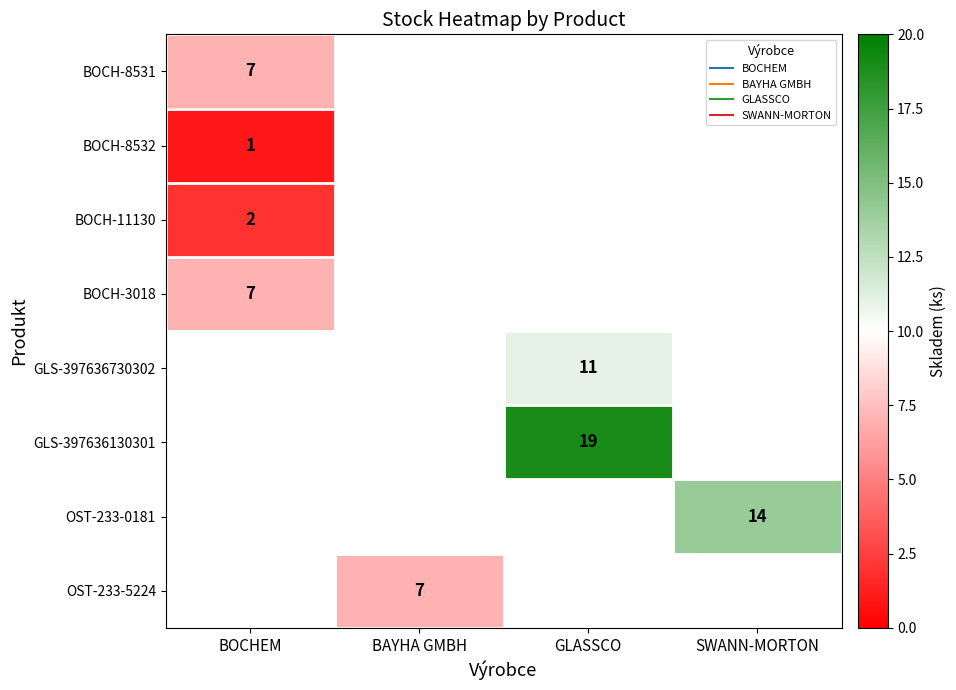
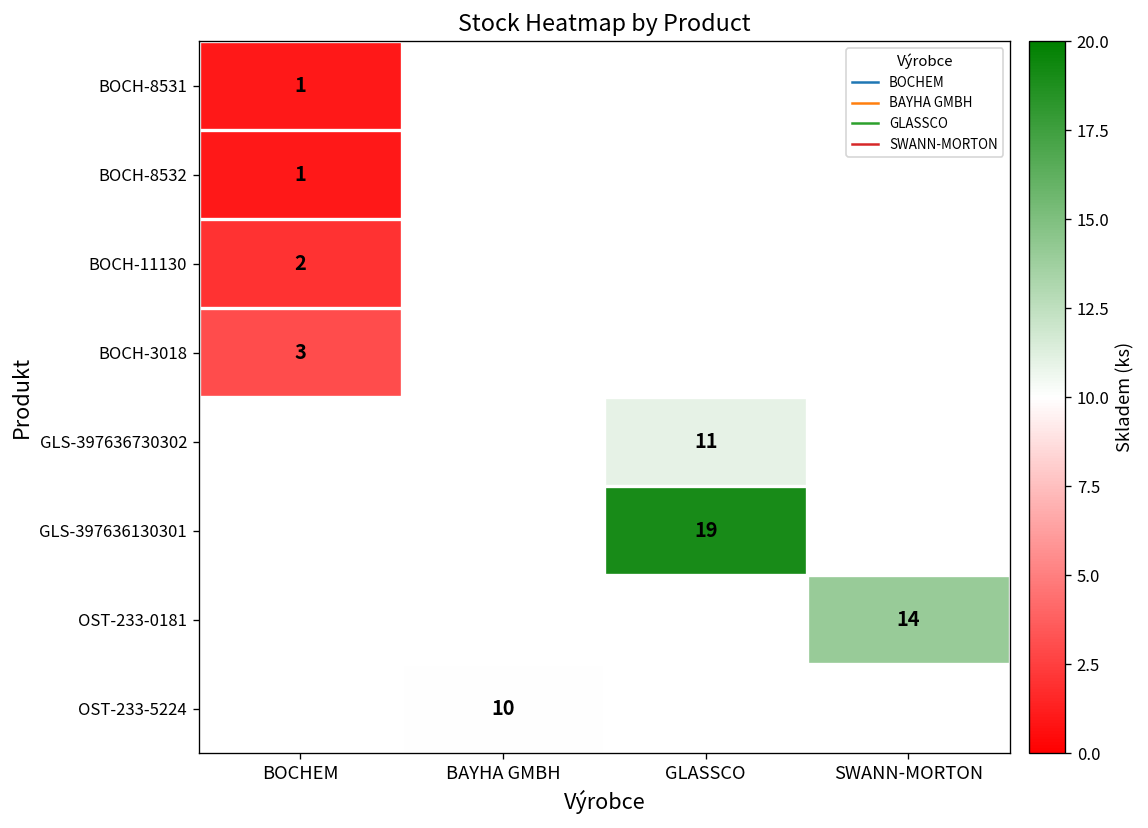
  {
    "BOCH-8531": {
-     "BOCHEM": 7
+     "BOCHEM": 1
    },
    "BOCH-8532": {
      "BOCHEM": 1
    },
    "BOCH-11130": {
      "BOCHEM": 2
    },
    "BOCH-3018": {
-     "BOCHEM": 7
+     "BOCHEM": 3
    },
    "GLS-397636730302": {
      "GLASSCO": 11
    },
    "GLS-397636130301": {
      "GLASSCO": 19
    },
    "OST-233-0181": {
      "SWANN-MORTON": 14
    },
    "OST-233-5224": {
-     "BAYHA GMBH": 7
+     "BAYHA GMBH": 10
    }
  }
